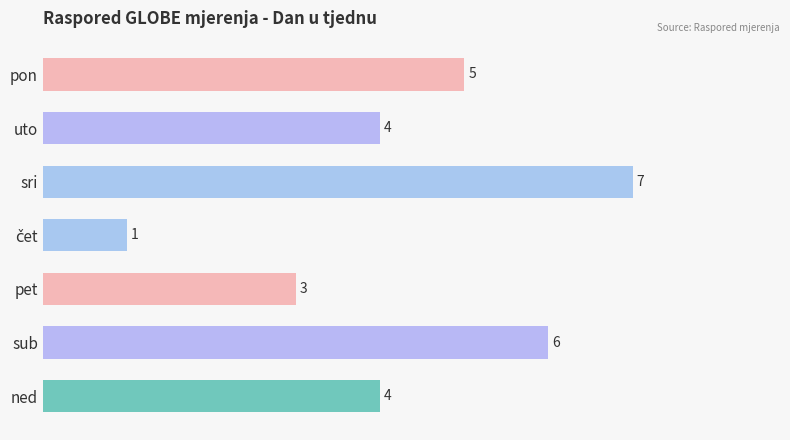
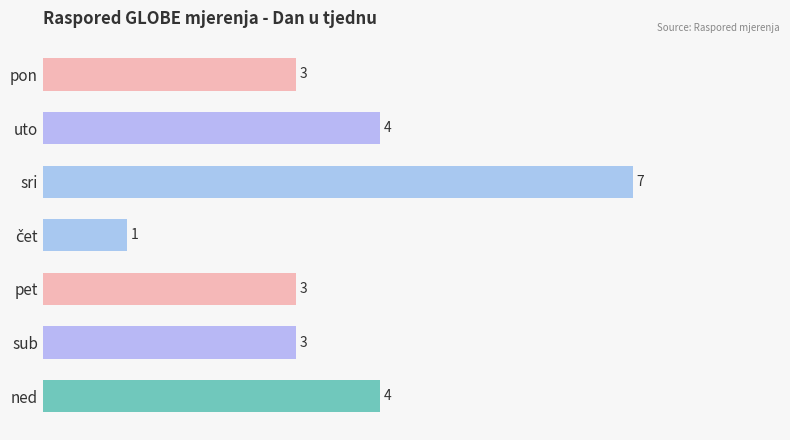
  {
-   "pon": 5,
+   "pon": 3,
    "uto": 4,
    "sri": 7,
    "čet": 1,
    "pet": 3,
-   "sub": 6,
+   "sub": 3,
    "ned": 4
  }
